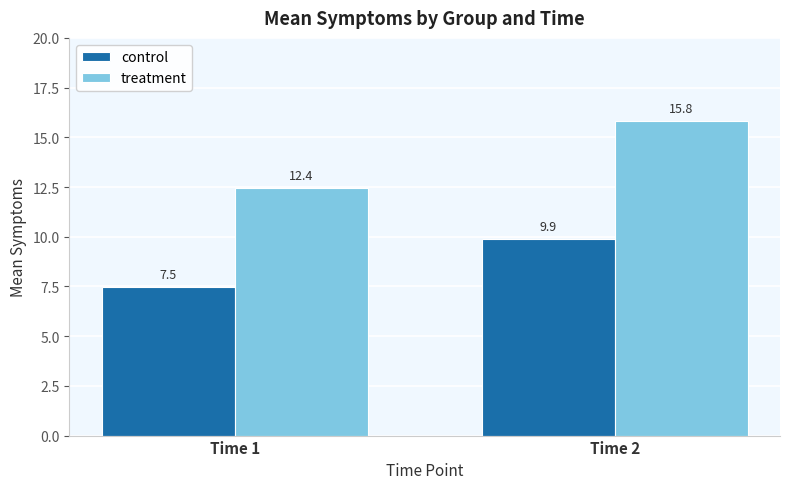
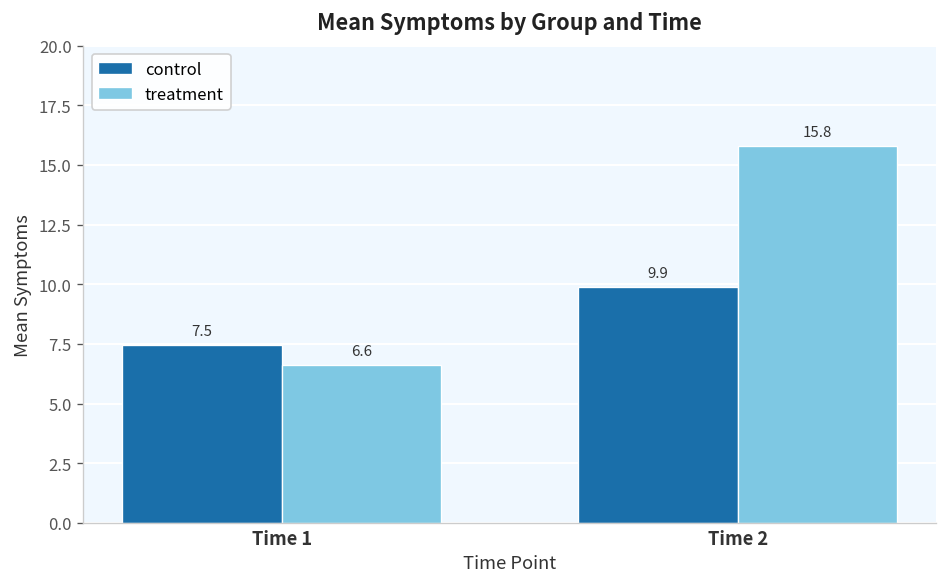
  {
    "control": {
      "Time 1": 7.5,
      "Time 2": 9.9
    },
    "treatment": {
-     "Time 1": 12.4,
+     "Time 1": 6.6,
      "Time 2": 15.8
    }
  }
